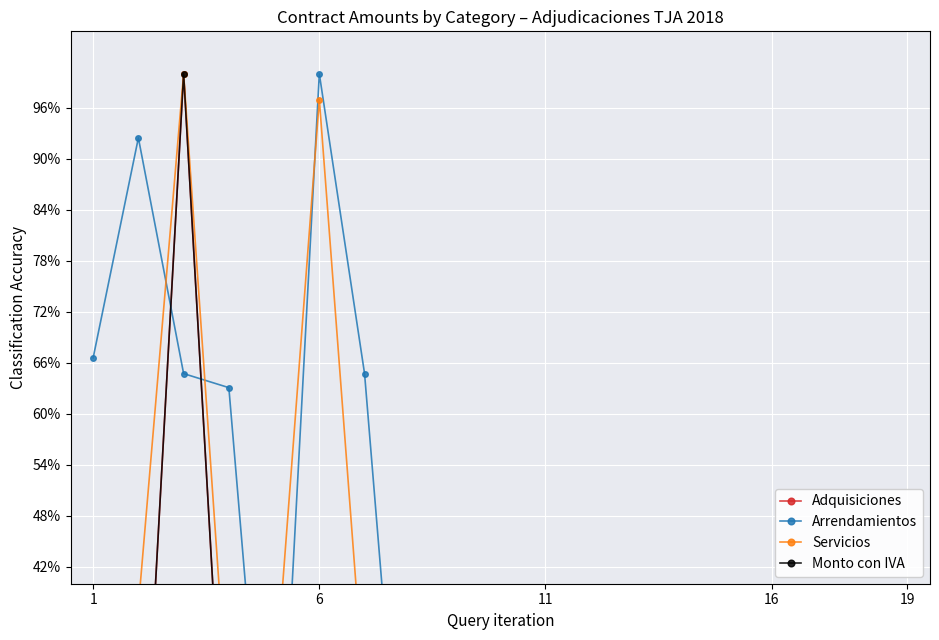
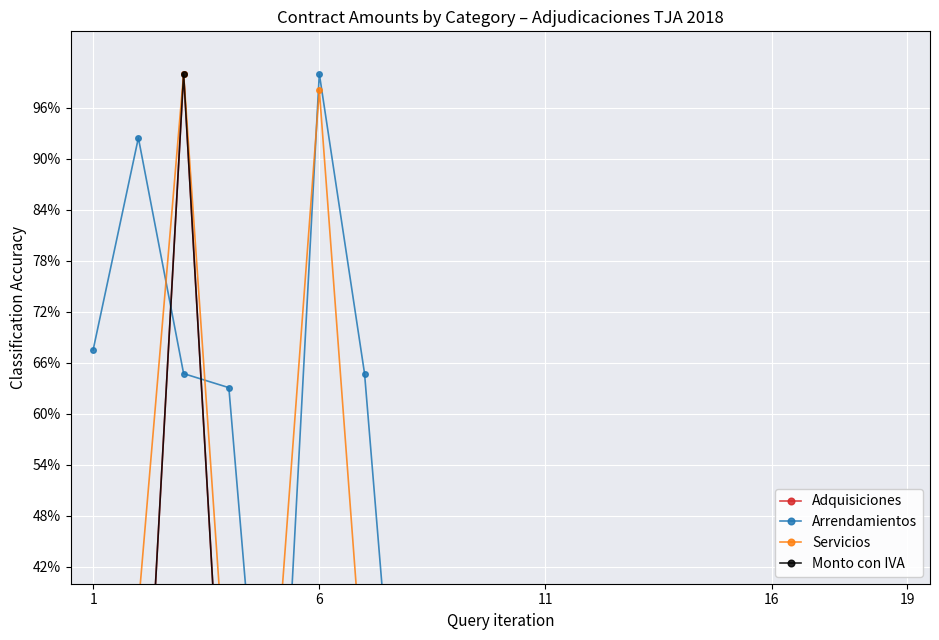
  {
    "Arrendamientos": {
-     "1": "67%",
+     "1": "68%",
      "6": "100%"
    },
    "Servicios": {
-     "6": "97%"
+     "6": "98%"
    }
  }
